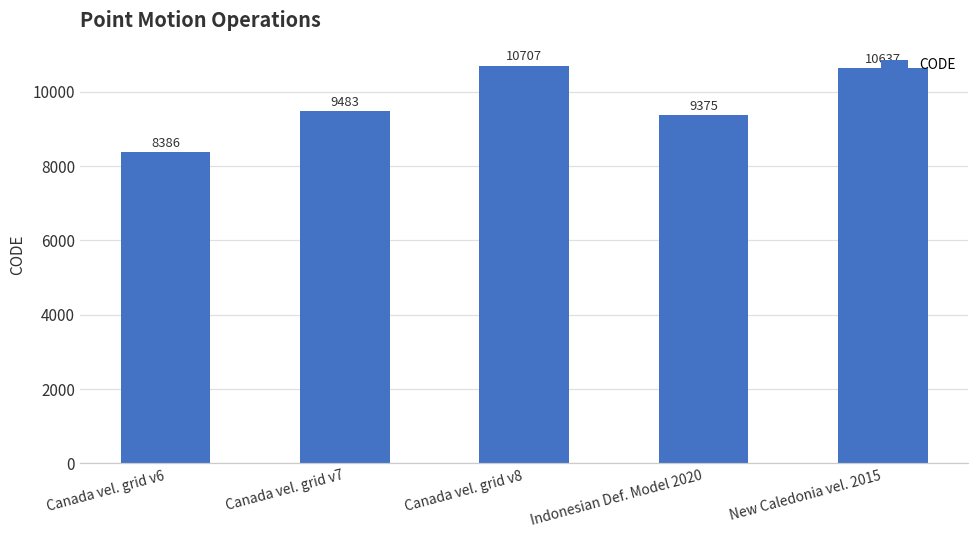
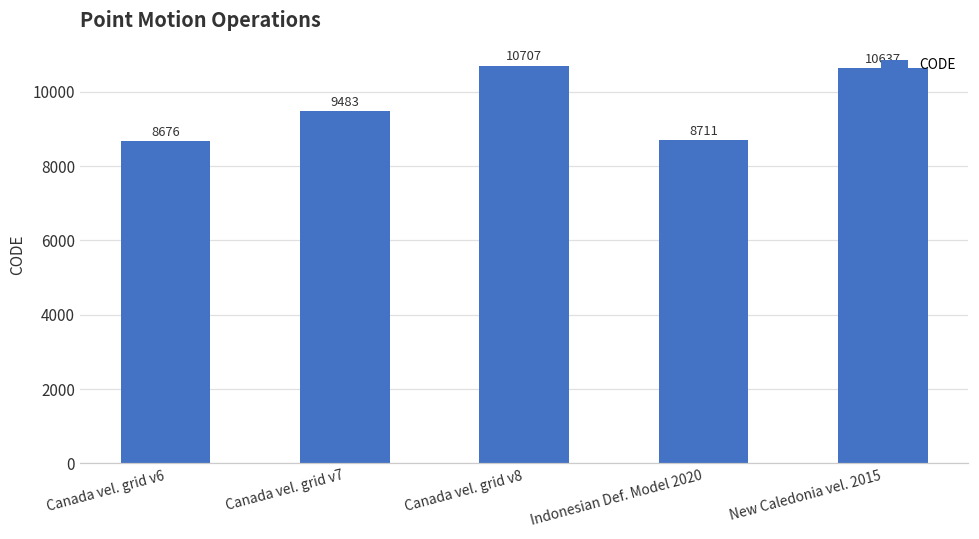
  {
-   "Canada vel. grid v6": 8386,
+   "Canada vel. grid v6": 8676,
    "Canada vel. grid v7": 9483,
    "Canada vel. grid v8": 10707,
-   "Indonesian Def. Model 2020": 9375,
+   "Indonesian Def. Model 2020": 8711,
    "New Caledonia vel. 2015": 10637
  }
